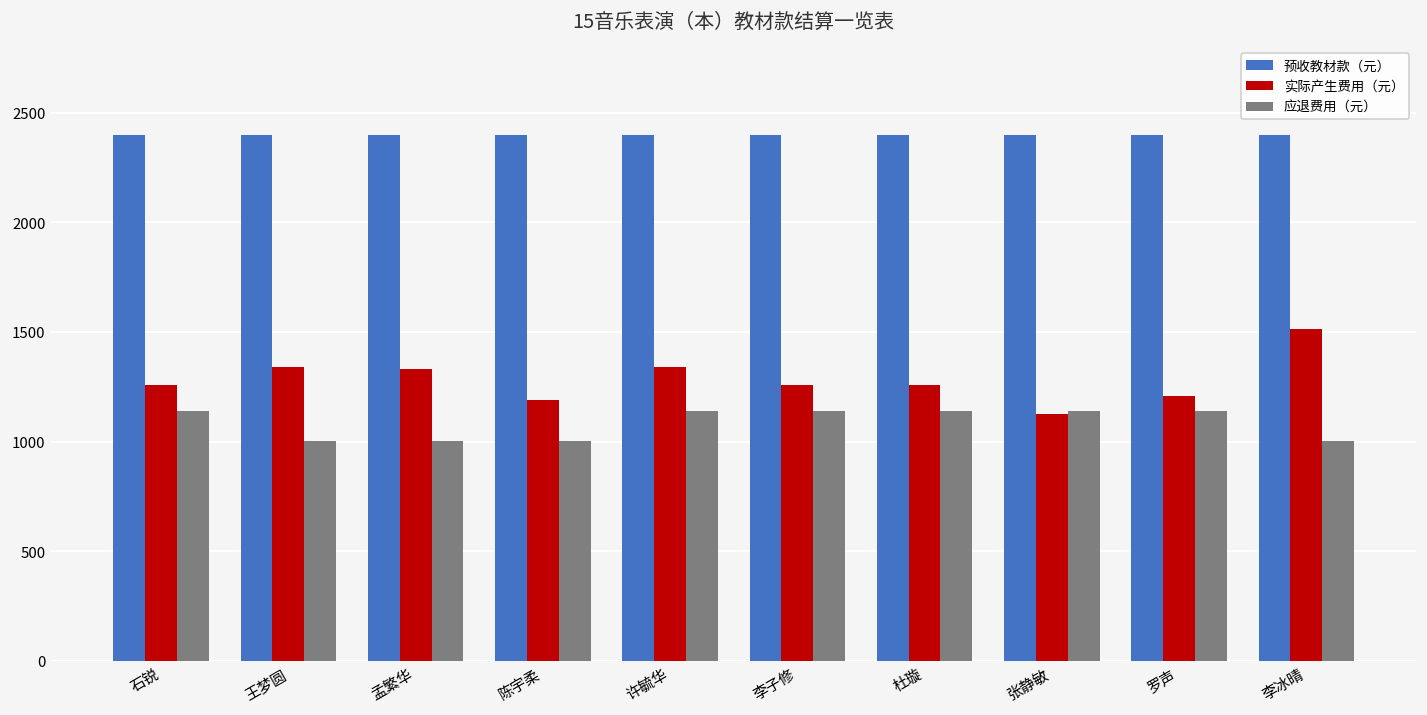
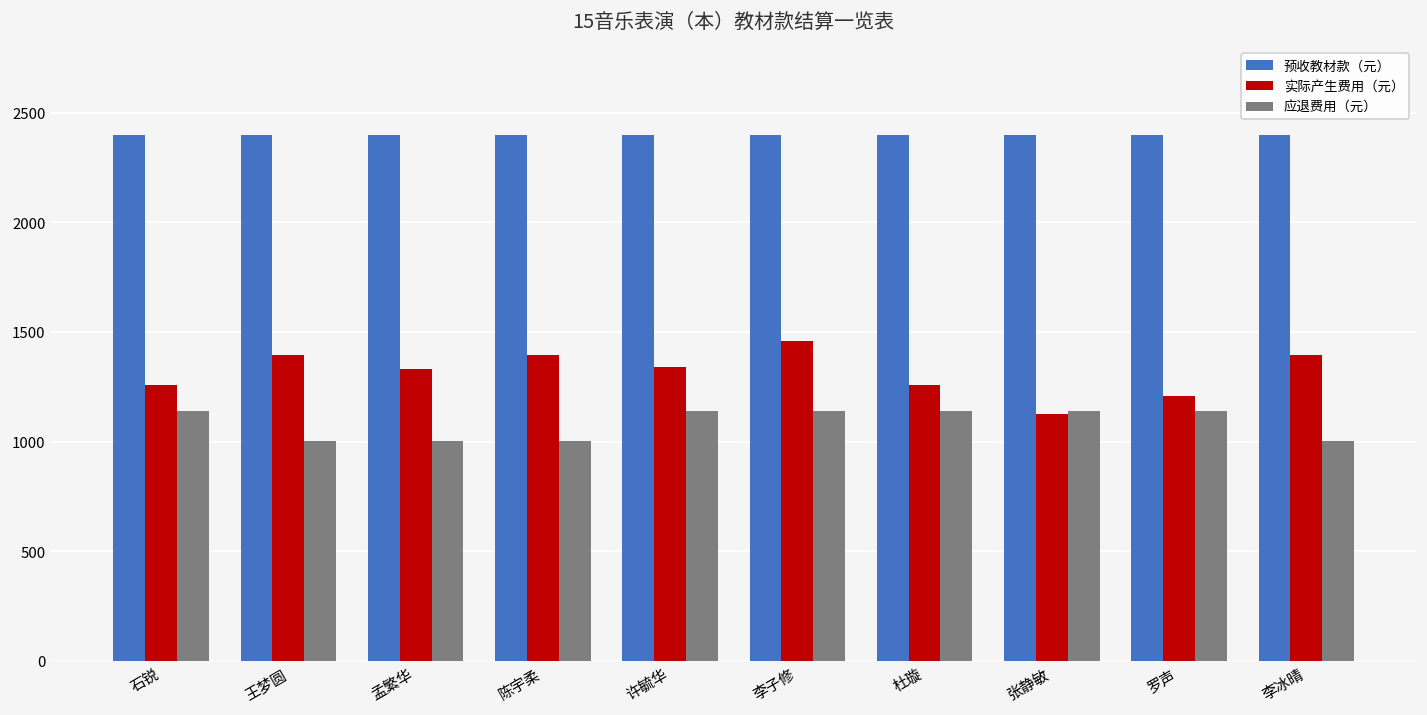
  {
    "预收教材款（元）": {
      "石锐": 2400,
      "王梦圆": 2400,
      "孟繁华": 2400,
      "陈宇柔": 2400,
      "许毓华": 2400,
      "李子修": 2400,
      "杜璇": 2400,
      "张静敏": 2400,
      "罗声": 2400,
      "李冰晴": 2400
    },
    "实际产生费用（元）": {
      "石锐": 1260,
-     "王梦圆": 1340,
+     "王梦圆": 1400,
      "孟繁华": 1330,
-     "陈宇柔": 1190,
+     "陈宇柔": 1400,
      "许毓华": 1340,
-     "李子修": 1260,
+     "李子修": 1460,
      "杜璇": 1260,
      "张静敏": 1120,
      "罗声": 1210,
-     "李冰晴": 1510
+     "李冰晴": 1400
    },
    "应退费用（元）": {
      "石锐": 1140,
      "王梦圆": 1000,
      "孟繁华": 1000,
      "陈宇柔": 1000,
      "许毓华": 1140,
      "李子修": 1140,
      "杜璇": 1140,
      "张静敏": 1140,
      "罗声": 1140,
      "李冰晴": 1000
    }
  }
